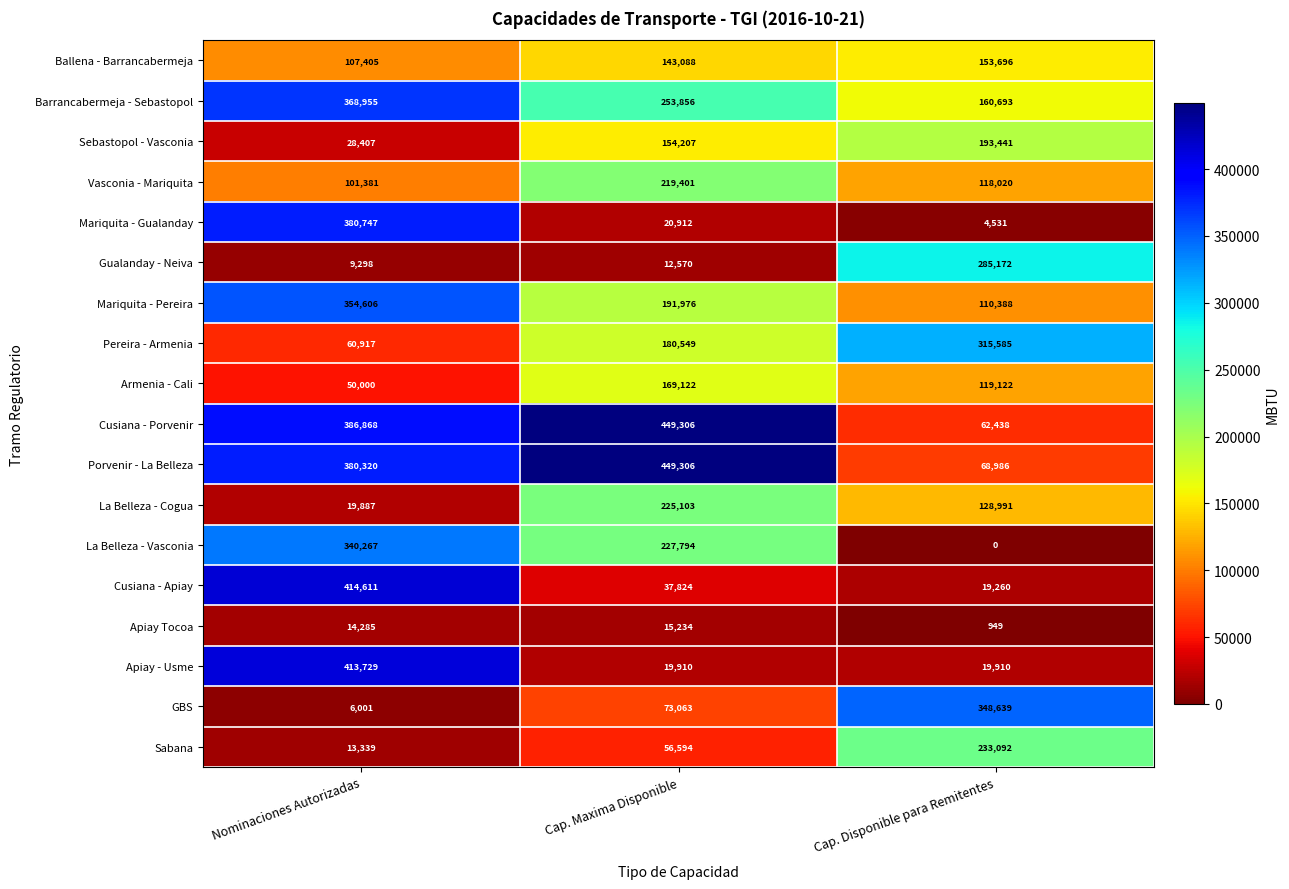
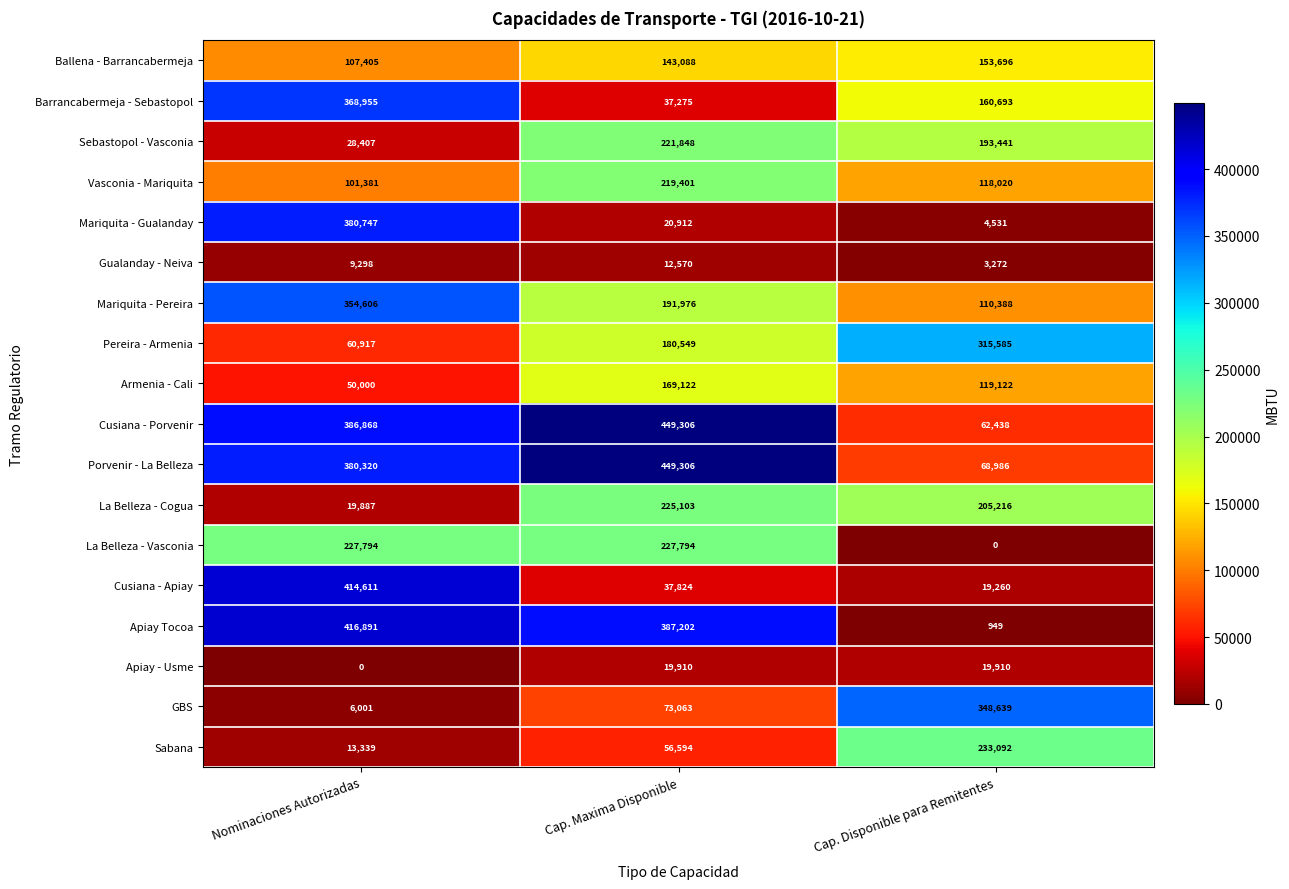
  {
    "Ballena - Barrancabermeja": {
      "Nominaciones Autorizadas": "107,405",
      "Cap. Maxima Disponible": "143,088",
      "Cap. Disponible para Remitentes": "153,696"
    },
    "Barrancabermeja - Sebastopol": {
      "Nominaciones Autorizadas": "368,955",
-     "Cap. Maxima Disponible": "253,856",
+     "Cap. Maxima Disponible": "37,275",
      "Cap. Disponible para Remitentes": "160,693"
    },
    "Sebastopol - Vasconia": {
      "Nominaciones Autorizadas": "28,407",
-     "Cap. Maxima Disponible": "154,207",
+     "Cap. Maxima Disponible": "221,848",
      "Cap. Disponible para Remitentes": "193,441"
    },
    "Vasconia - Mariquita": {
      "Nominaciones Autorizadas": "101,381",
      "Cap. Maxima Disponible": "219,401",
      "Cap. Disponible para Remitentes": "118,020"
    },
    "Mariquita - Gualanday": {
      "Nominaciones Autorizadas": "380,747",
      "Cap. Maxima Disponible": "20,912",
      "Cap. Disponible para Remitentes": "4,531"
    },
    "Gualanday - Neiva": {
      "Nominaciones Autorizadas": "9,298",
      "Cap. Maxima Disponible": "12,570",
-     "Cap. Disponible para Remitentes": "285,172"
+     "Cap. Disponible para Remitentes": "3,272"
    },
    "Mariquita - Pereira": {
      "Nominaciones Autorizadas": "354,606",
      "Cap. Maxima Disponible": "191,976",
      "Cap. Disponible para Remitentes": "110,388"
    },
    "Pereira - Armenia": {
      "Nominaciones Autorizadas": "60,917",
      "Cap. Maxima Disponible": "180,549",
      "Cap. Disponible para Remitentes": "315,585"
    },
    "Armenia - Cali": {
      "Nominaciones Autorizadas": "50,000",
      "Cap. Maxima Disponible": "169,122",
      "Cap. Disponible para Remitentes": "119,122"
    },
    "Cusiana - Porvenir": {
      "Nominaciones Autorizadas": "386,868",
      "Cap. Maxima Disponible": "449,306",
      "Cap. Disponible para Remitentes": "62,438"
    },
    "Porvenir - La Belleza": {
      "Nominaciones Autorizadas": "380,320",
      "Cap. Maxima Disponible": "449,306",
      "Cap. Disponible para Remitentes": "68,986"
    },
    "La Belleza - Cogua": {
      "Nominaciones Autorizadas": "19,887",
      "Cap. Maxima Disponible": "225,103",
-     "Cap. Disponible para Remitentes": "128,991"
+     "Cap. Disponible para Remitentes": "205,216"
    },
    "La Belleza - Vasconia": {
-     "Nominaciones Autorizadas": "340,267",
+     "Nominaciones Autorizadas": "227,794",
      "Cap. Maxima Disponible": "227,794",
      "Cap. Disponible para Remitentes": "0"
    },
    "Cusiana - Apiay": {
      "Nominaciones Autorizadas": "414,611",
      "Cap. Maxima Disponible": "37,824",
      "Cap. Disponible para Remitentes": "19,260"
    },
    "Apiay Tocoa": {
-     "Nominaciones Autorizadas": "14,285",
-     "Cap. Maxima Disponible": "15,234",
+     "Nominaciones Autorizadas": "416,891",
+     "Cap. Maxima Disponible": "387,202",
      "Cap. Disponible para Remitentes": "949"
    },
    "Apiay - Usme": {
-     "Nominaciones Autorizadas": "413,729",
+     "Nominaciones Autorizadas": "0",
      "Cap. Maxima Disponible": "19,910",
      "Cap. Disponible para Remitentes": "19,910"
    },
    "GBS": {
      "Nominaciones Autorizadas": "6,001",
      "Cap. Maxima Disponible": "73,063",
      "Cap. Disponible para Remitentes": "348,639"
    },
    "Sabana": {
      "Nominaciones Autorizadas": "13,339",
      "Cap. Maxima Disponible": "56,594",
      "Cap. Disponible para Remitentes": "233,092"
    }
  }
